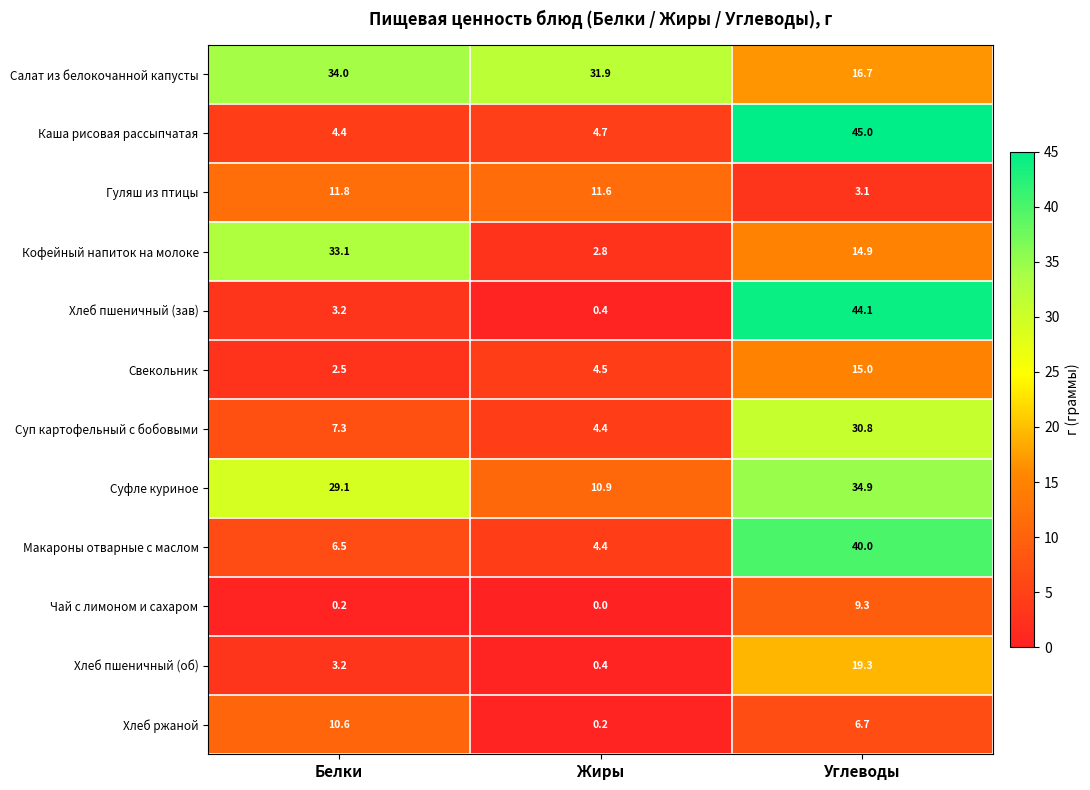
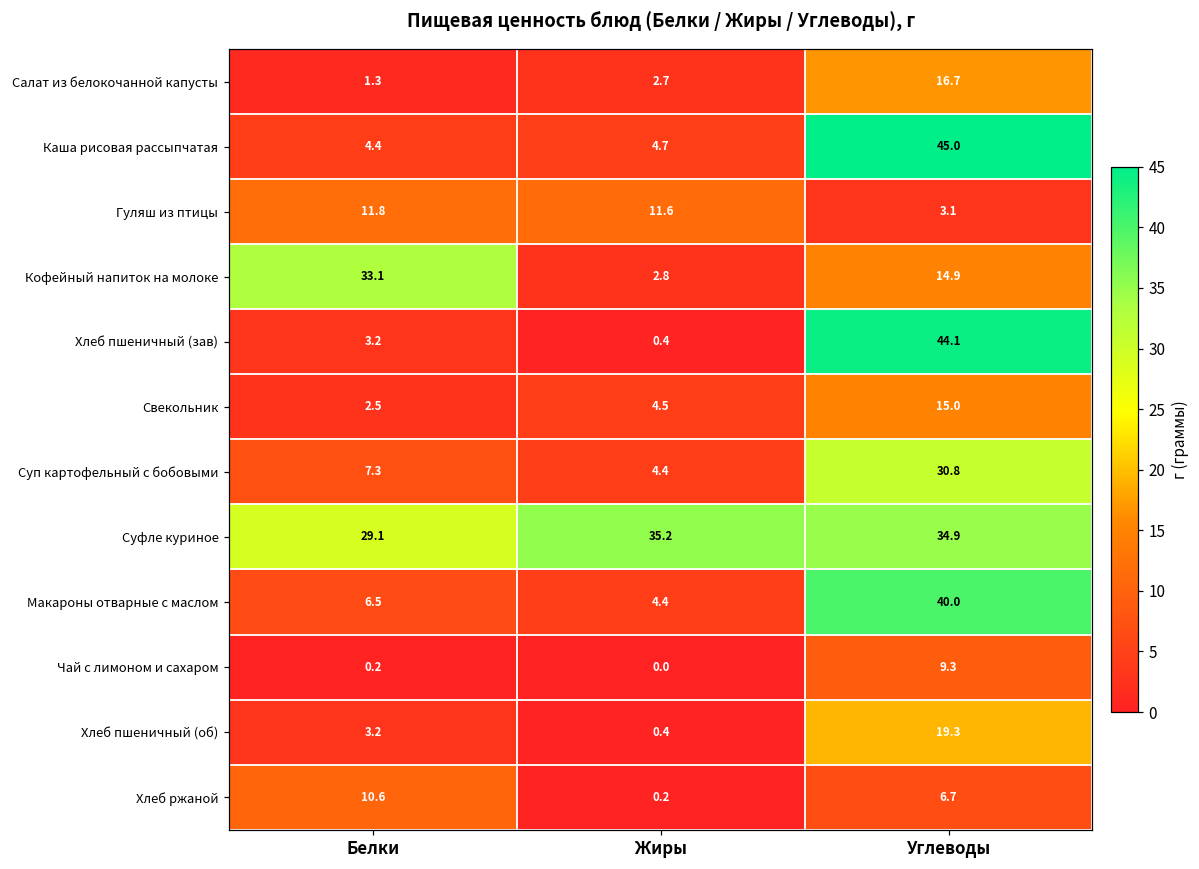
  {
    "Салат из белокочанной капусты": {
-     "Белки": 34.0,
-     "Жиры": 31.9,
+     "Белки": 1.3,
+     "Жиры": 2.7,
      "Углеводы": 16.7
    },
    "Каша рисовая рассыпчатая": {
      "Белки": 4.4,
      "Жиры": 4.7,
      "Углеводы": 45.0
    },
    "Гуляш из птицы": {
      "Белки": 11.8,
      "Жиры": 11.6,
      "Углеводы": 3.1
    },
    "Кофейный напиток на молоке": {
      "Белки": 33.1,
      "Жиры": 2.8,
      "Углеводы": 14.9
    },
    "Хлеб пшеничный (зав)": {
      "Белки": 3.2,
      "Жиры": 0.4,
      "Углеводы": 44.1
    },
    "Свекольник": {
      "Белки": 2.5,
      "Жиры": 4.5,
      "Углеводы": 15.0
    },
    "Суп картофельный с бобовыми": {
      "Белки": 7.3,
      "Жиры": 4.4,
      "Углеводы": 30.8
    },
    "Суфле куриное": {
      "Белки": 29.1,
-     "Жиры": 10.9,
+     "Жиры": 35.2,
      "Углеводы": 34.9
    },
    "Макароны отварные с маслом": {
      "Белки": 6.5,
      "Жиры": 4.4,
      "Углеводы": 40.0
    },
    "Чай с лимоном и сахаром": {
      "Белки": 0.2,
      "Жиры": 0.0,
      "Углеводы": 9.3
    },
    "Хлеб пшеничный (об)": {
      "Белки": 3.2,
      "Жиры": 0.4,
      "Углеводы": 19.3
    },
    "Хлеб ржаной": {
      "Белки": 10.6,
      "Жиры": 0.2,
      "Углеводы": 6.7
    }
  }
